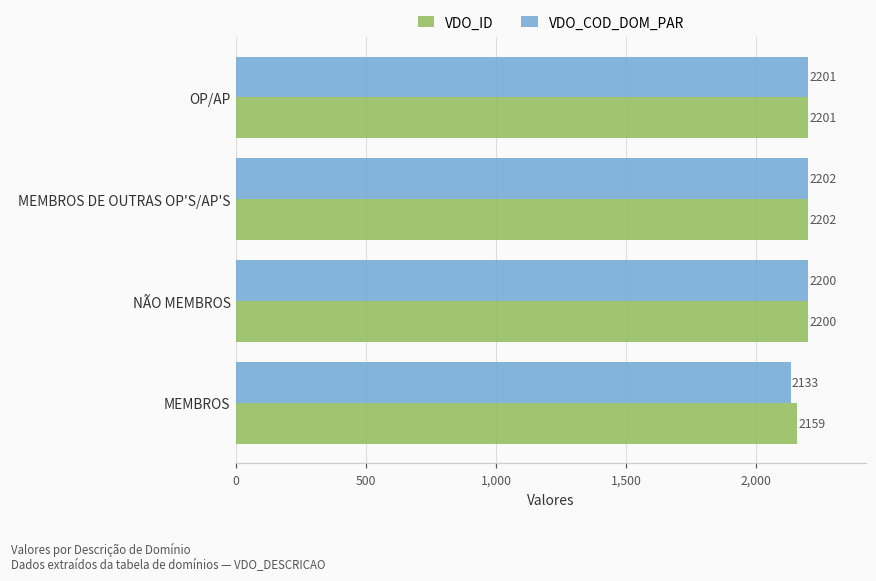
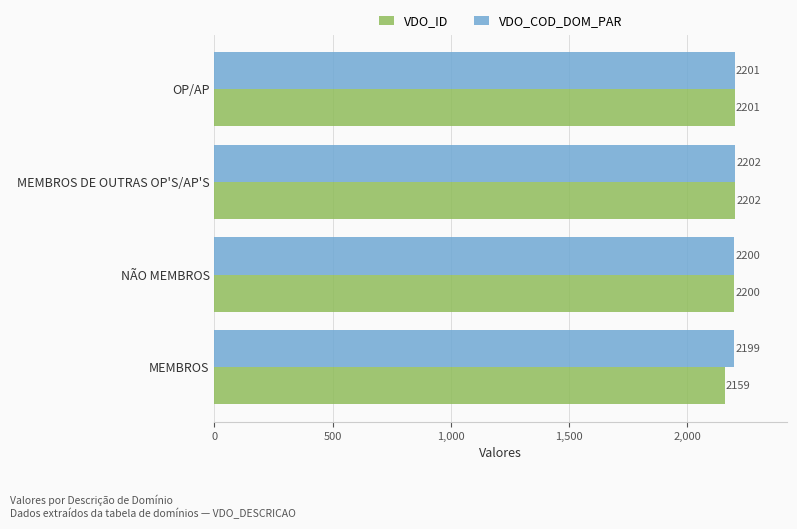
  {
    "VDO_ID": {
      "OP/AP": 2201,
      "MEMBROS DE OUTRAS OP'S/AP'S": 2202,
      "NÃO MEMBROS": 2200,
      "MEMBROS": 2159
    },
    "VDO_COD_DOM_PAR": {
      "OP/AP": 2201,
      "MEMBROS DE OUTRAS OP'S/AP'S": 2202,
      "NÃO MEMBROS": 2200,
-     "MEMBROS": 2133
+     "MEMBROS": 2199
    }
  }
